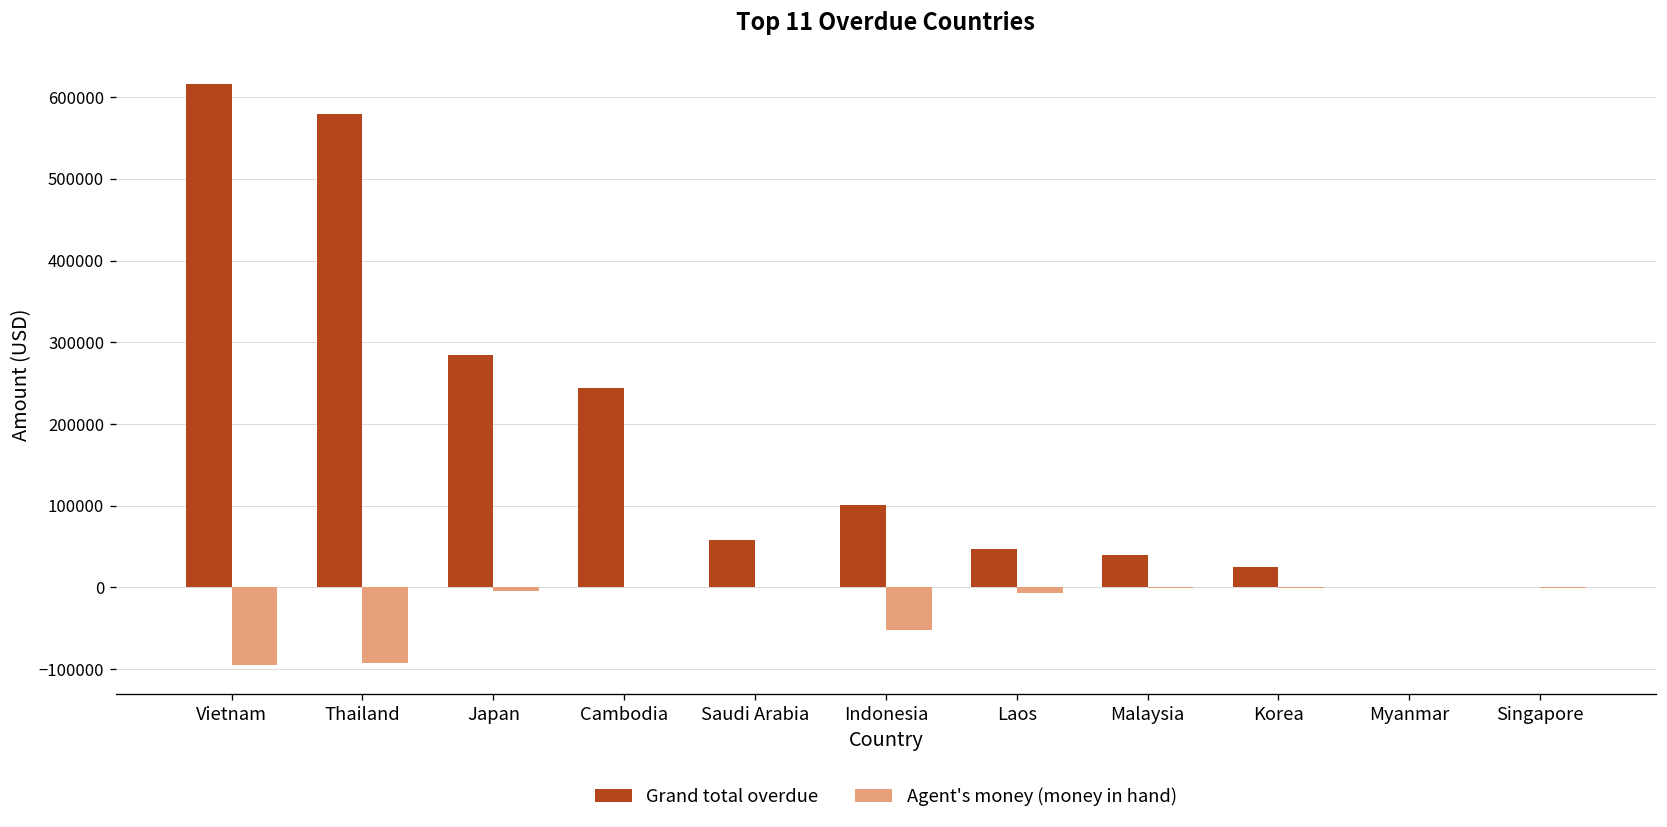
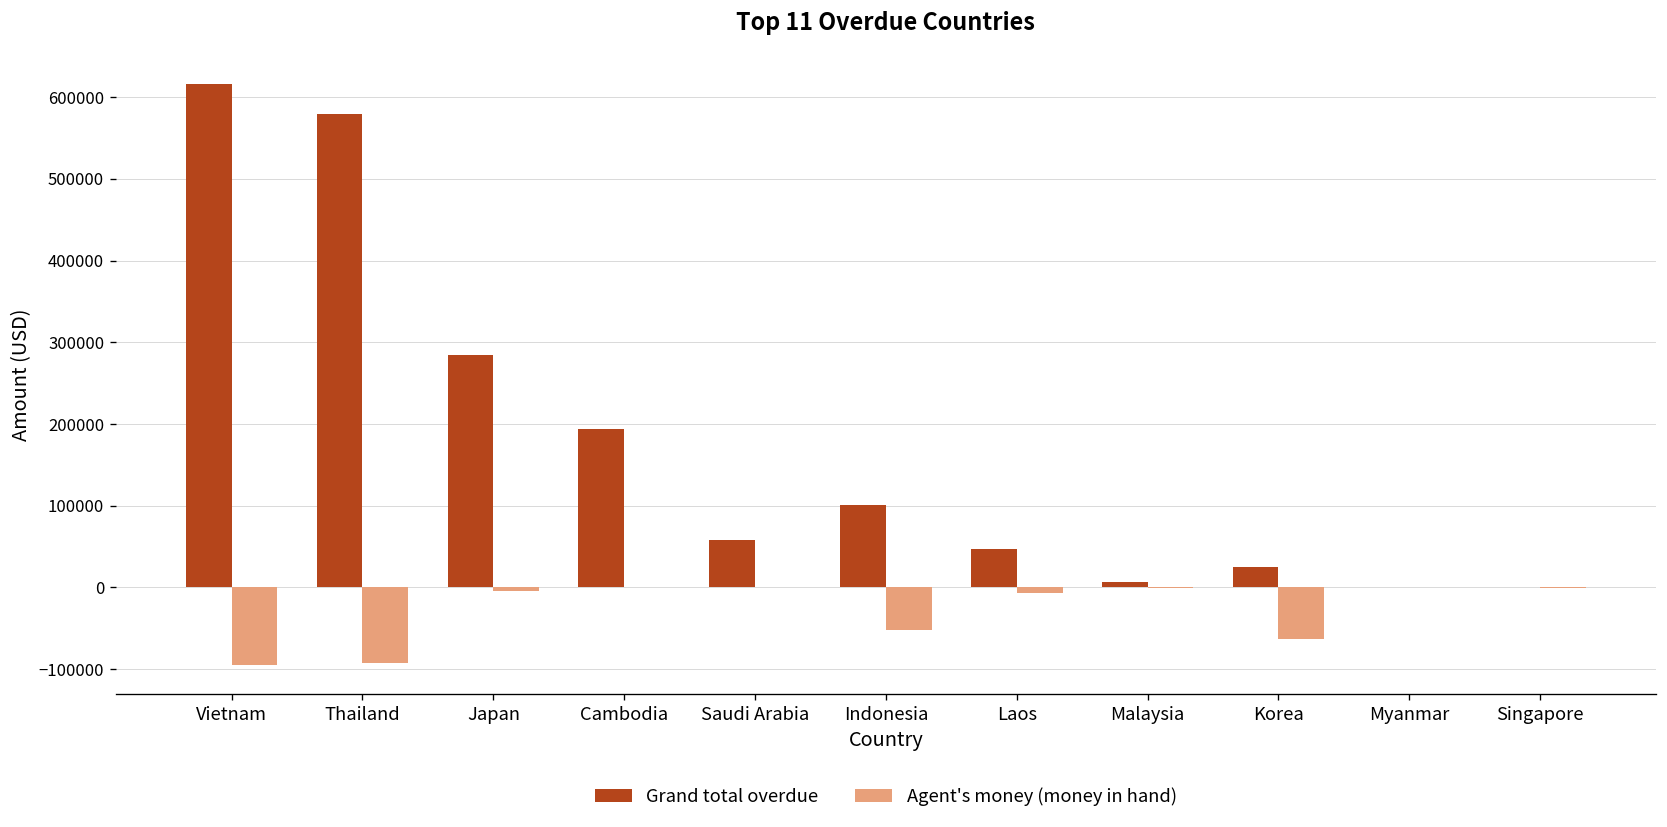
  {
    "Grand total overdue": {
      "Vietnam": 620000,
      "Thailand": 580000,
      "Japan": 280000,
-     "Cambodia": 240000,
+     "Cambodia": 190000,
      "Saudi Arabia": 60000,
      "Indonesia": 100000,
      "Laos": 50000,
-     "Malaysia": 40000,
+     "Malaysia": 10000,
      "Korea": 30000,
      "Myanmar": 0,
      "Singapore": 0
    },
    "Agent's money (money in hand)": {
      "Vietnam": -90000,
      "Thailand": -90000,
      "Japan": 0,
      "Cambodia": 0,
      "Saudi Arabia": 0,
      "Indonesia": -50000,
      "Laos": -10000,
-     "Korea": 0,
+     "Korea": -60000,
      "Myanmar": 0
    }
  }
